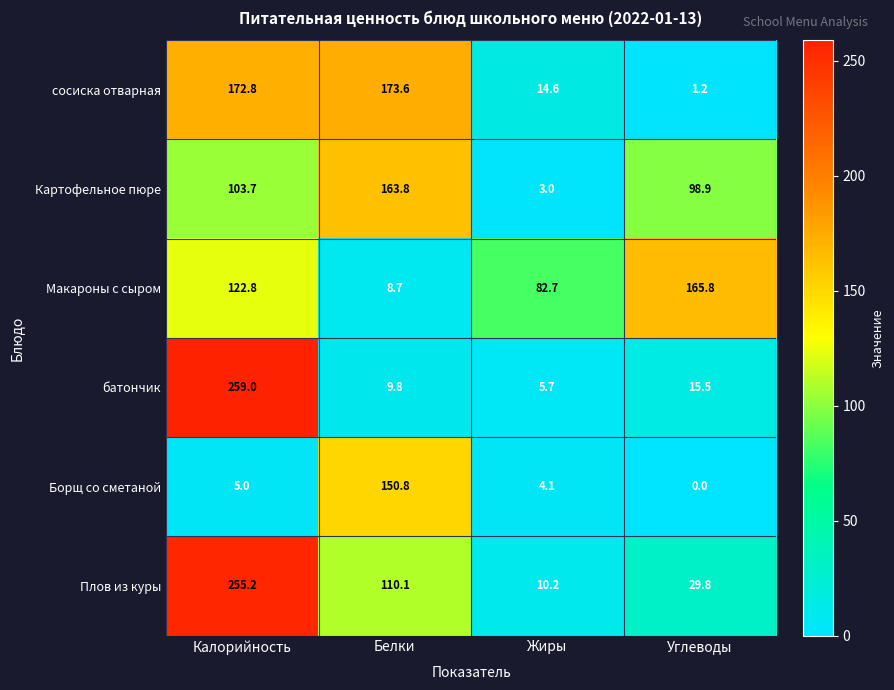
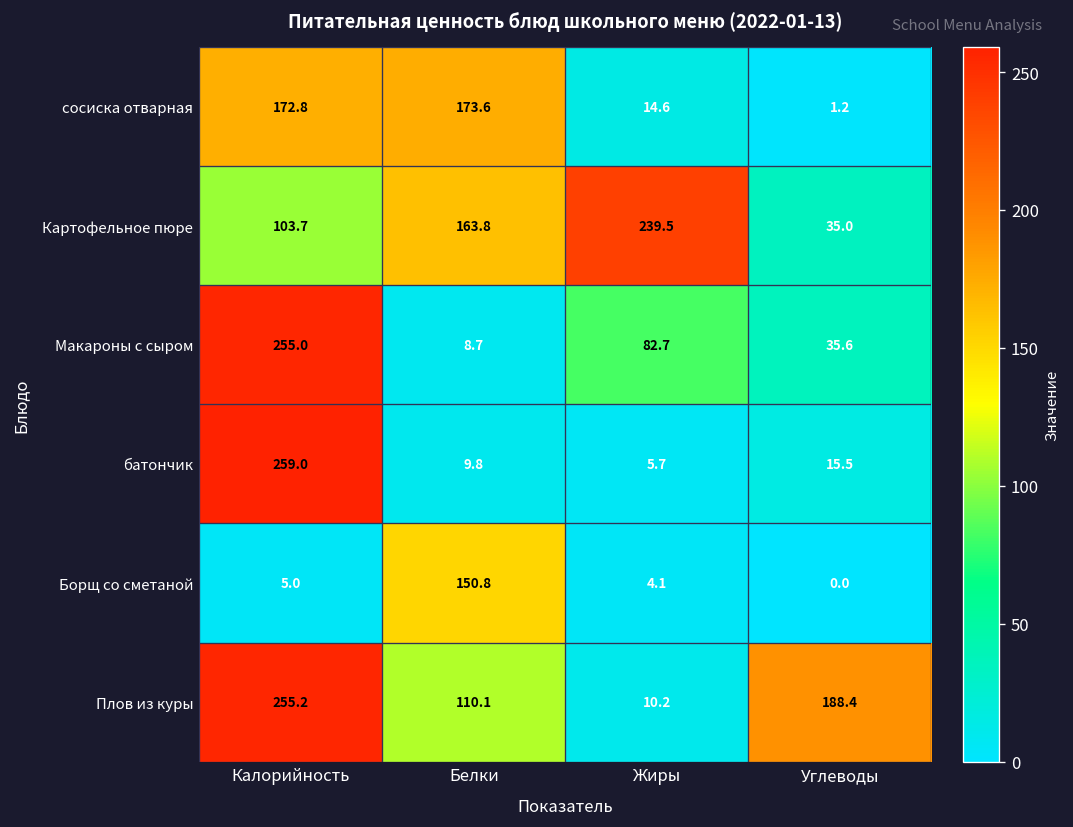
  {
    "сосиска отварная": {
      "Калорийность": 172.8,
      "Белки": 173.6,
      "Жиры": 14.6,
      "Углеводы": 1.2
    },
    "Картофельное пюре": {
      "Калорийность": 103.7,
      "Белки": 163.8,
-     "Жиры": 3.0,
-     "Углеводы": 98.9
+     "Жиры": 239.5,
+     "Углеводы": 35.0
    },
    "Макароны с сыром": {
-     "Калорийность": 122.8,
+     "Калорийность": 255.0,
      "Белки": 8.7,
      "Жиры": 82.7,
-     "Углеводы": 165.8
+     "Углеводы": 35.6
    },
    "батончик": {
      "Калорийность": 259.0,
      "Белки": 9.8,
      "Жиры": 5.7,
      "Углеводы": 15.5
    },
    "Борщ со сметаной": {
      "Калорийность": 5.0,
      "Белки": 150.8,
      "Жиры": 4.1,
      "Углеводы": 0.0
    },
    "Плов из куры": {
      "Калорийность": 255.2,
      "Белки": 110.1,
      "Жиры": 10.2,
-     "Углеводы": 29.8
+     "Углеводы": 188.4
    }
  }
